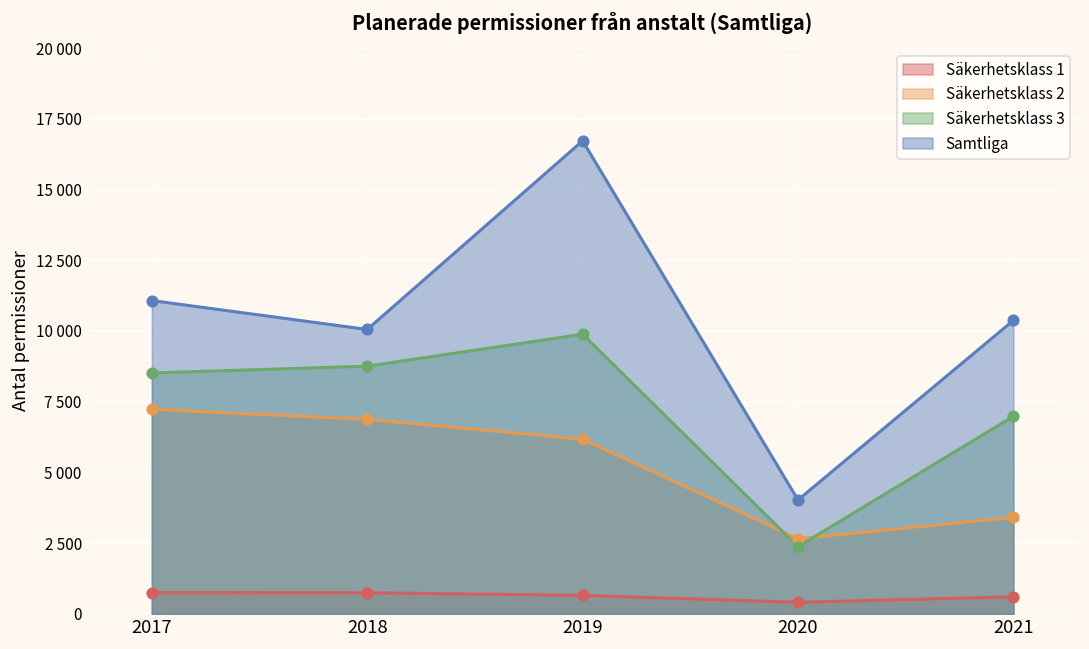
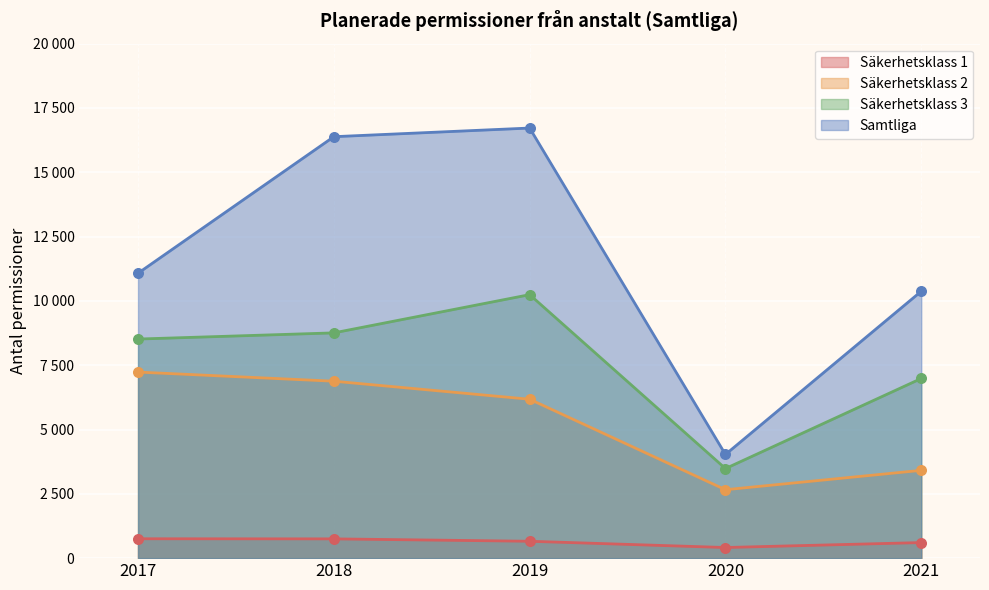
  {
    "Säkerhetsklass 3": {
      "2017": 8500,
      "2018": 8800,
-     "2019": 9900,
-     "2020": 2400,
+     "2019": 10200,
+     "2020": 3500,
      "2021": 7000
    },
    "Samtliga": {
      "2017": 11100,
-     "2018": 10100,
+     "2018": 16400,
      "2019": 16700,
      "2020": 4000,
      "2021": 10400
    }
  }
